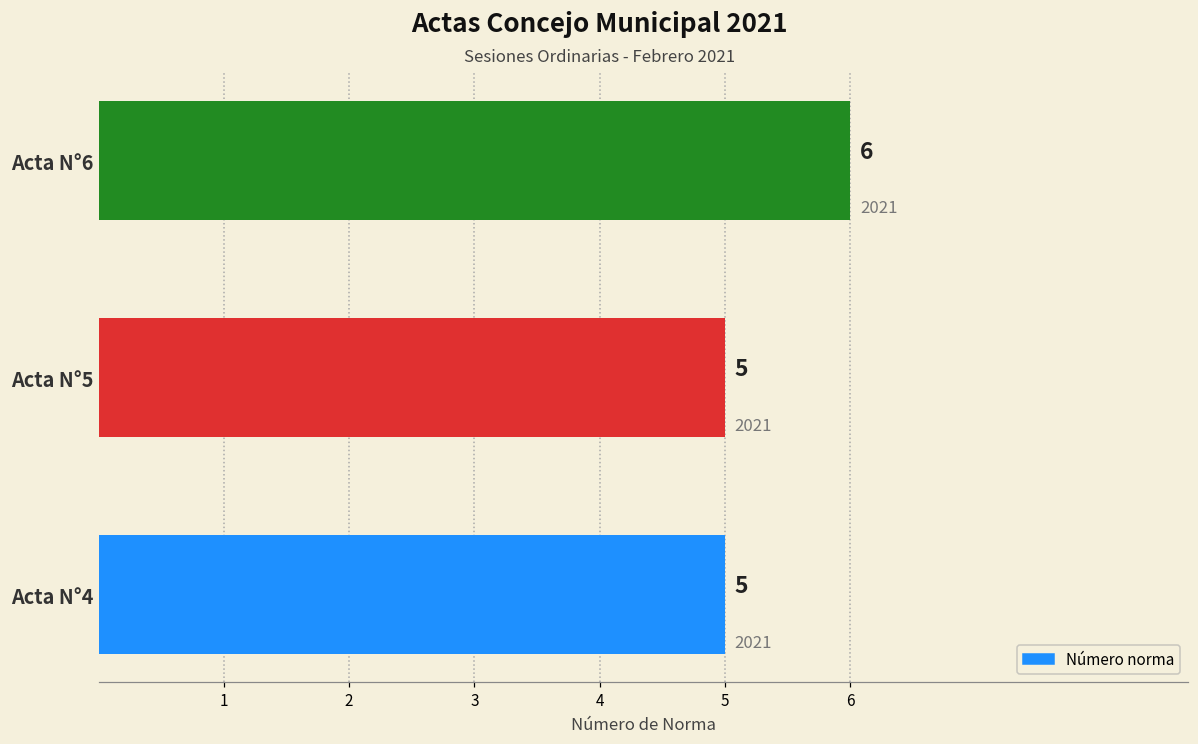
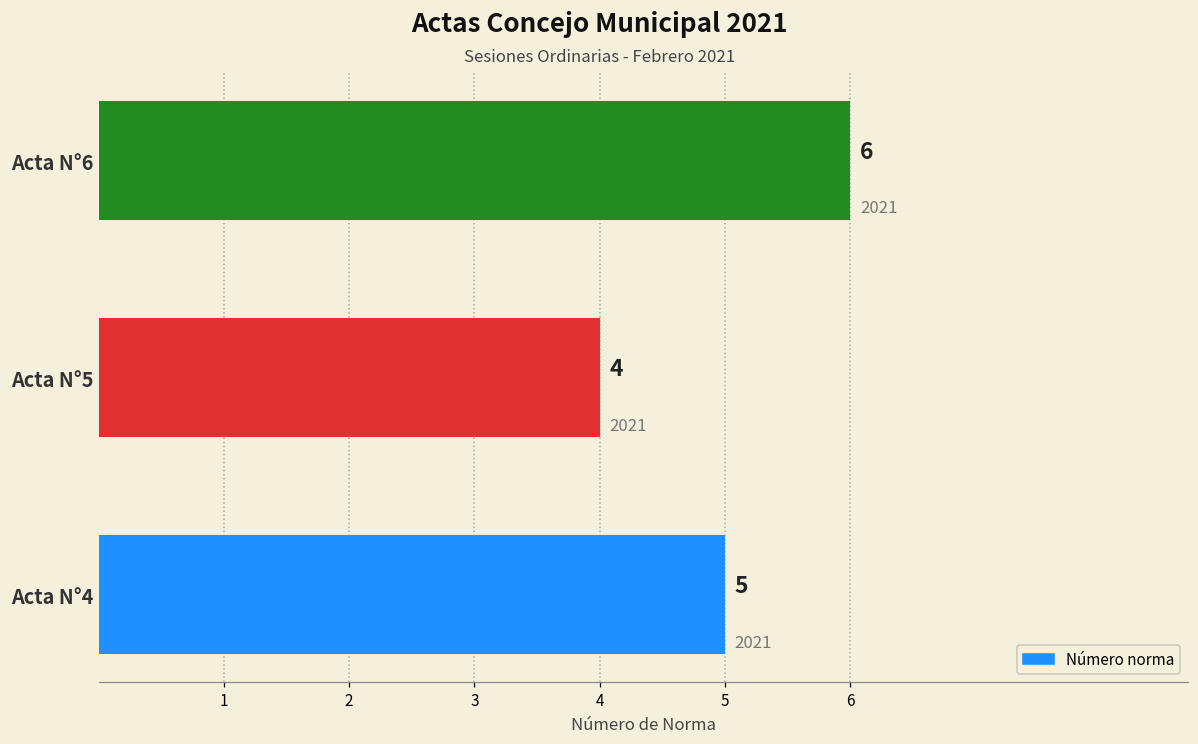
  {
    "Acta N°6": 6,
-   "Acta N°5": 5,
+   "Acta N°5": 4,
    "Acta N°4": 5
  }
